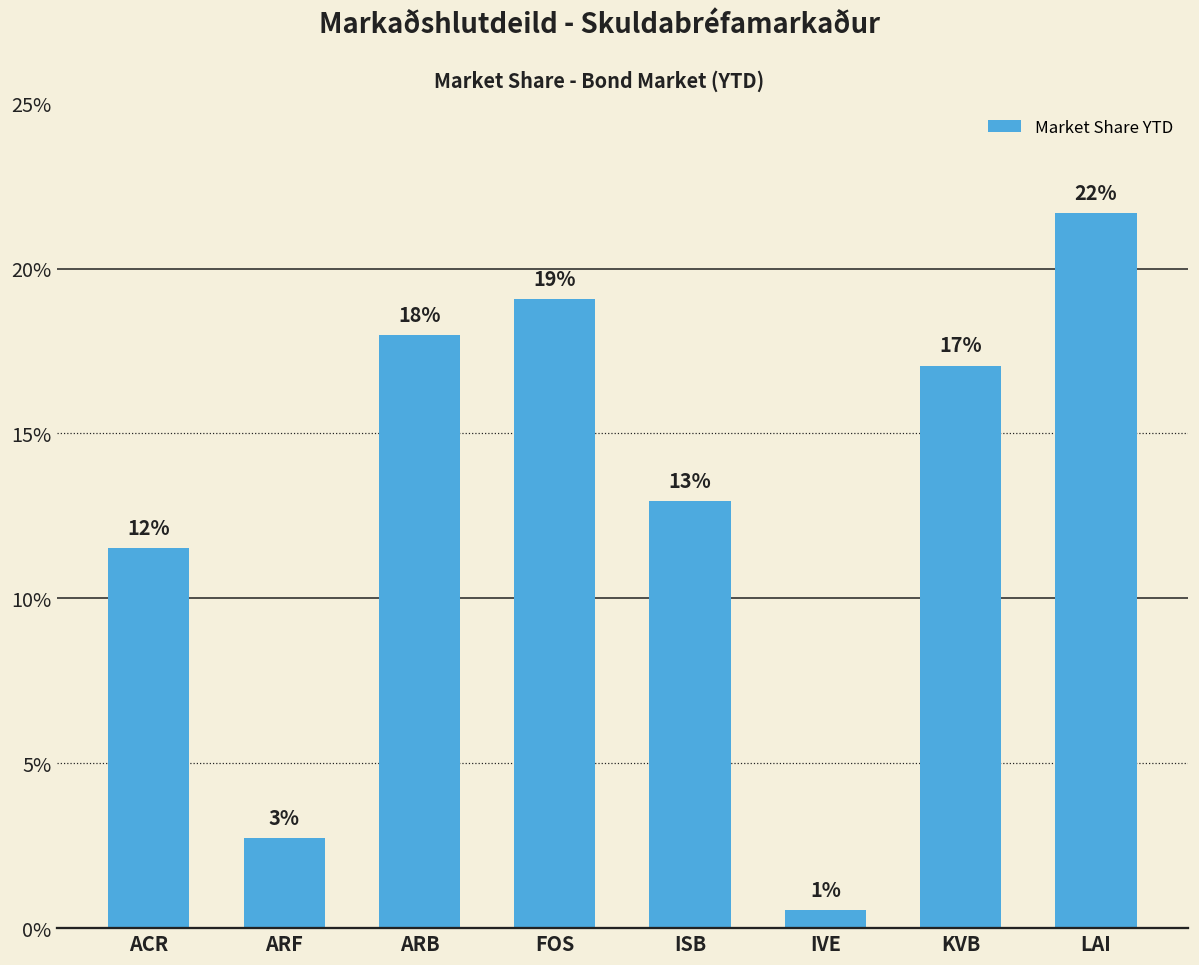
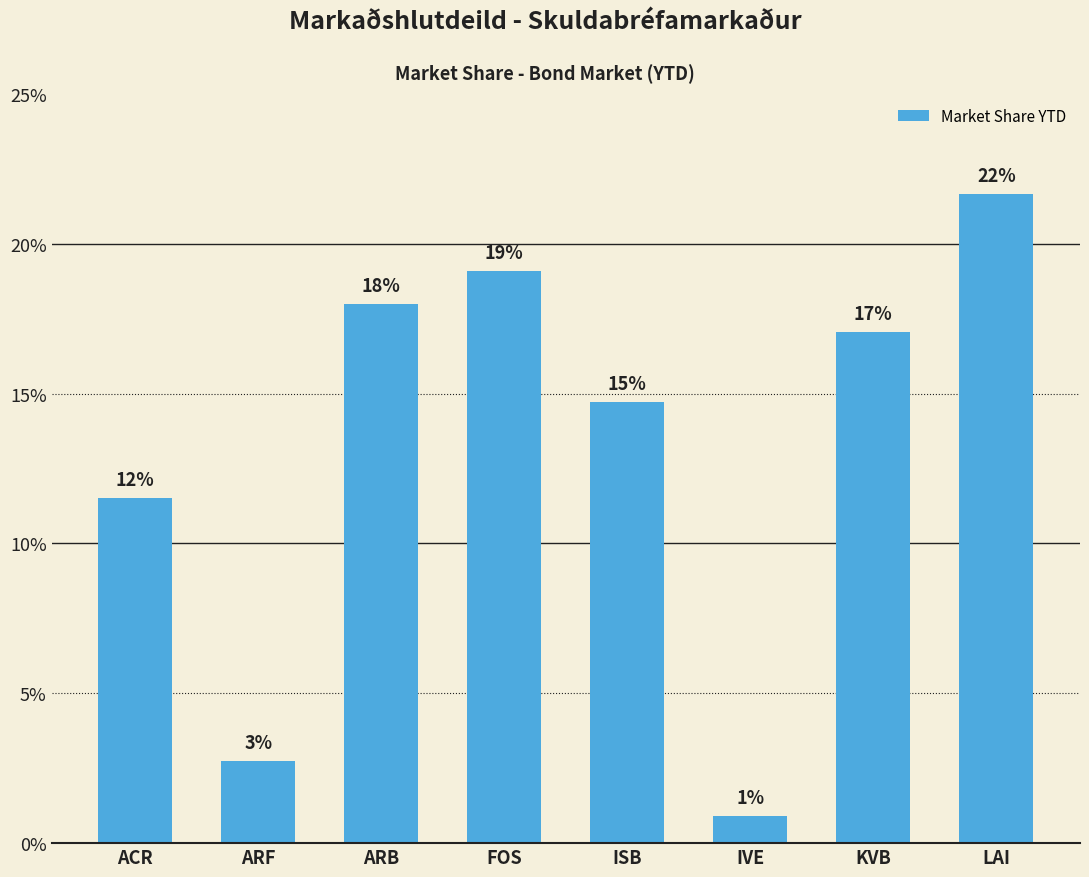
  {
    "ACR": "12%",
    "ARF": "3%",
    "ARB": "18%",
    "FOS": "19%",
-   "ISB": "13%",
-   "IVE": "0.5%",
+   "ISB": "15%",
+   "IVE": "0.9%",
    "KVB": "17%",
    "LAI": "22%"
  }
